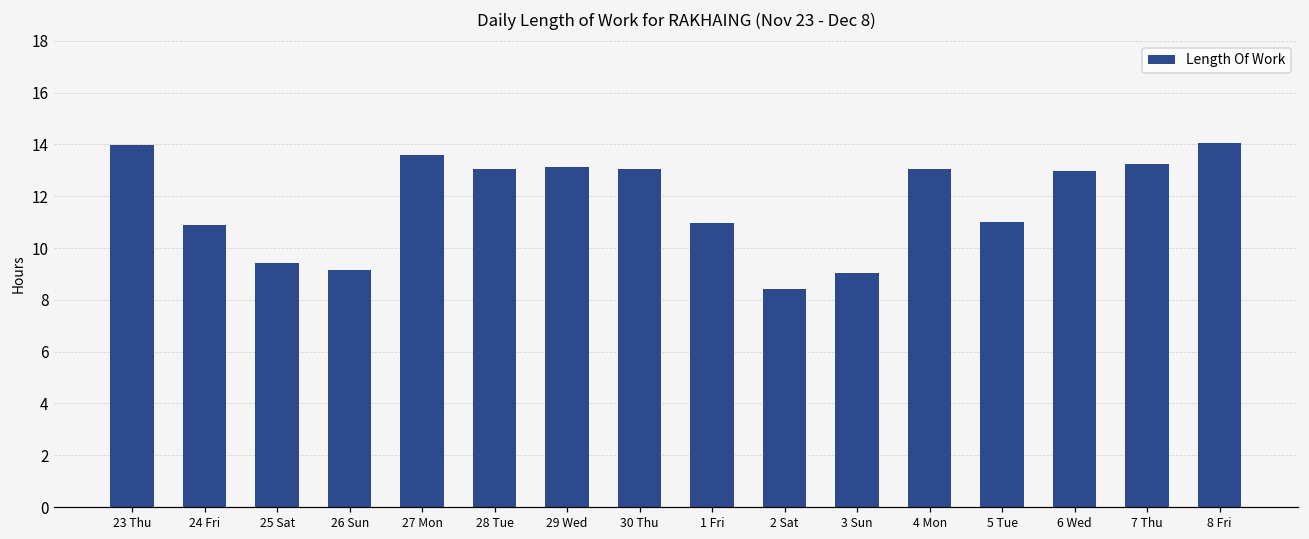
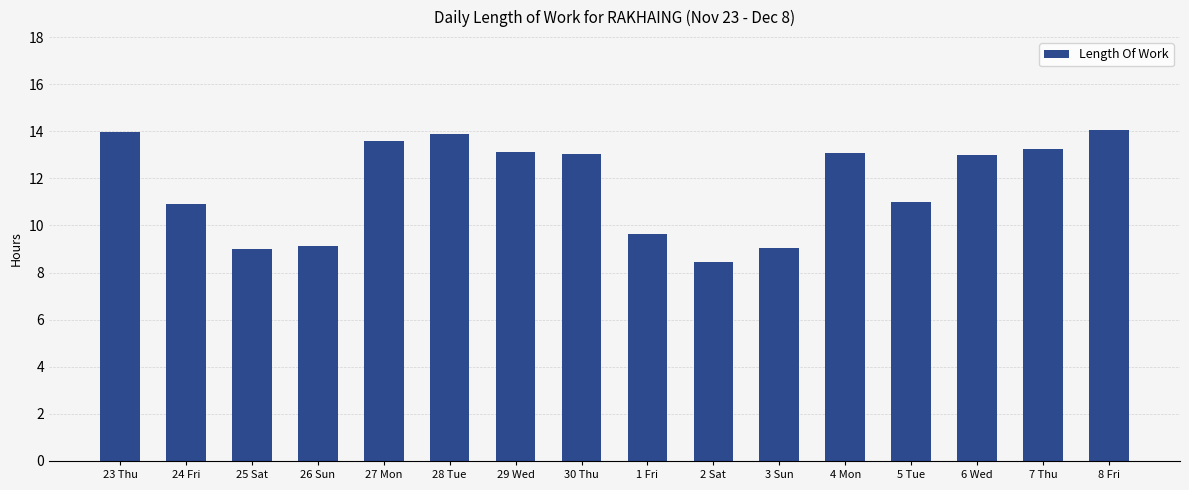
  {
    "23 Thu": 14.0,
    "24 Fri": 10.9,
-   "25 Sat": 9.4,
+   "25 Sat": 9.0,
    "26 Sun": 9.2,
    "27 Mon": 13.6,
-   "28 Tue": 13.0,
+   "28 Tue": 13.9,
    "29 Wed": 13.1,
    "30 Thu": 13.1,
-   "1 Fri": 11.0,
+   "1 Fri": 9.6,
    "2 Sat": 8.4,
    "3 Sun": 9.0,
    "4 Mon": 13.1,
    "5 Tue": 11.0,
    "6 Wed": 13.0,
    "7 Thu": 13.2,
    "8 Fri": 14.0
  }
